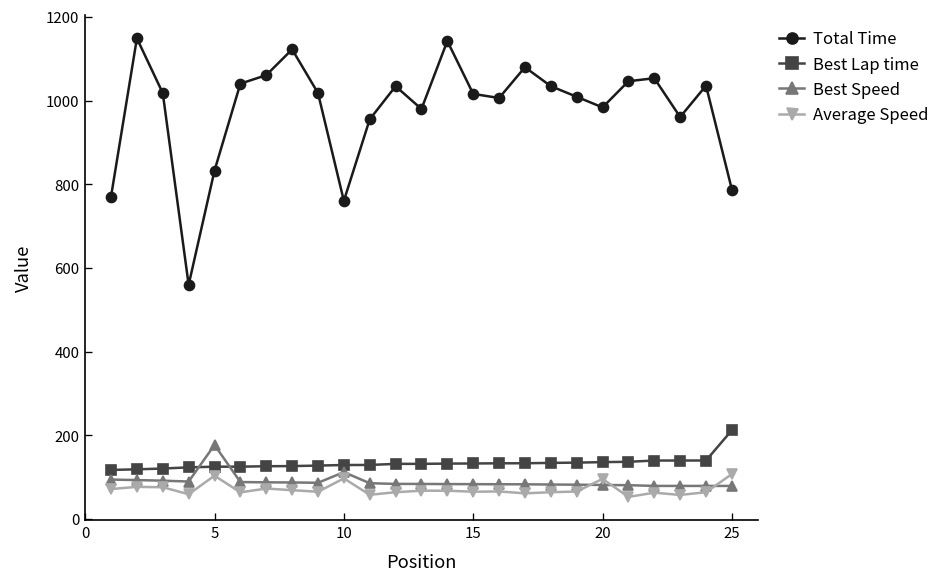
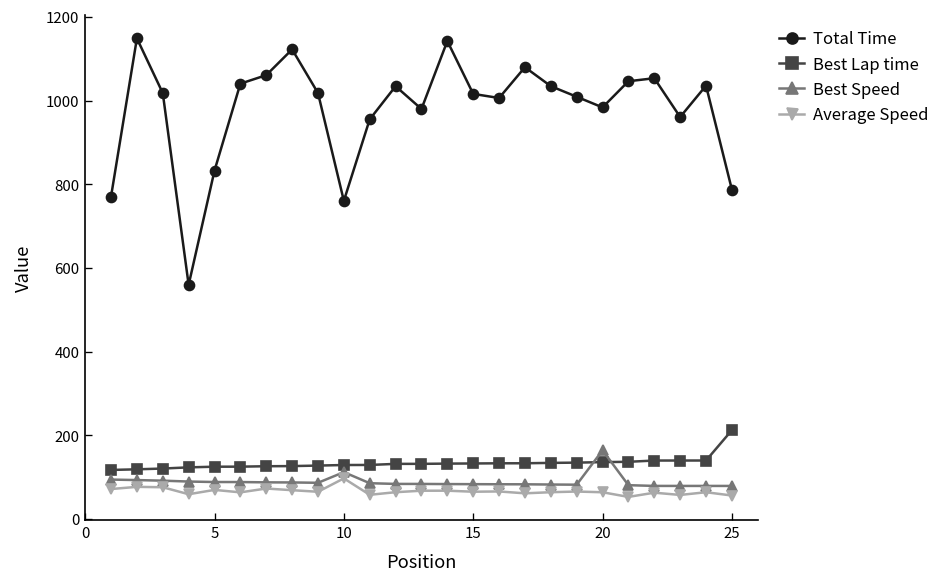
  {
    "Total Time": {
      "5": 830,
      "10": 760,
      "15": 1020,
      "20": 980,
      "25": 790
    },
    "Best Lap time": {
      "5": 120,
      "10": 130,
      "15": 130,
      "20": 140,
      "25": 210
    },
    "Best Speed": {
-     "5": 180,
+     "5": 90,
      "10": 110,
      "15": 80,
-     "20": 80,
+     "20": 160,
      "25": 80
    },
    "Average Speed": {
-     "5": 100,
+     "5": 70,
      "10": 100,
      "15": 70,
-     "20": 100,
-     "25": 110
+     "20": 60,
+     "25": 60
    }
  }
